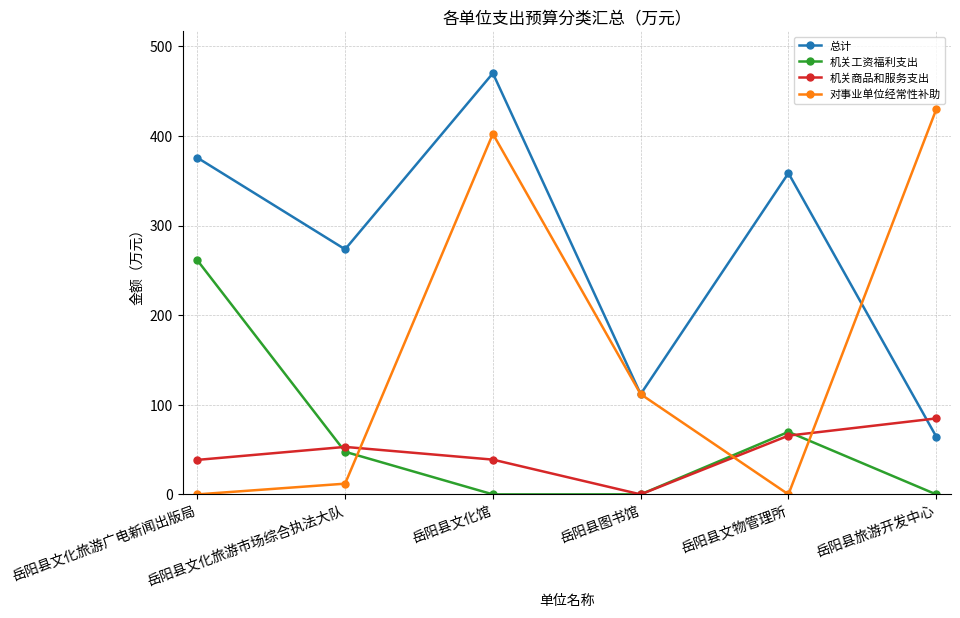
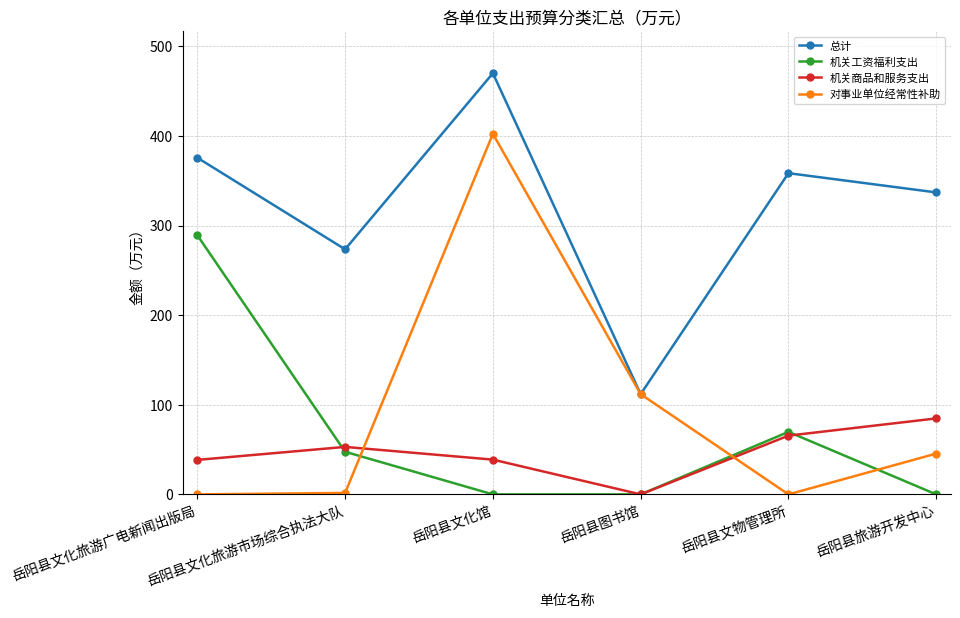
  {
    "总计": {
      "岳阳县文化旅游广电新闻出版局": 380,
      "岳阳县文化旅游市场综合执法大队": 270,
      "岳阳县文化馆": 470,
      "岳阳县文物管理所": 360,
-     "岳阳县旅游开发中心": 60
+     "岳阳县旅游开发中心": 340
    },
    "机关工资福利支出": {
-     "岳阳县文化旅游广电新闻出版局": 260,
+     "岳阳县文化旅游广电新闻出版局": 290,
      "岳阳县文化旅游市场综合执法大队": 50,
      "岳阳县文化馆": 0,
      "岳阳县文物管理所": 70,
      "岳阳县旅游开发中心": 0
    },
    "机关商品和服务支出": {
      "岳阳县文化旅游广电新闻出版局": 40,
      "岳阳县文化旅游市场综合执法大队": 50,
      "岳阳县文化馆": 40,
      "岳阳县文物管理所": 70,
      "岳阳县旅游开发中心": 80
    },
    "对事业单位经常性补助": {
      "岳阳县文化旅游广电新闻出版局": 0,
-     "岳阳县文化旅游市场综合执法大队": 10,
+     "岳阳县文化旅游市场综合执法大队": 0,
      "岳阳县文化馆": 400,
      "岳阳县文物管理所": 0,
-     "岳阳县旅游开发中心": 430
+     "岳阳县旅游开发中心": 50
    }
  }
